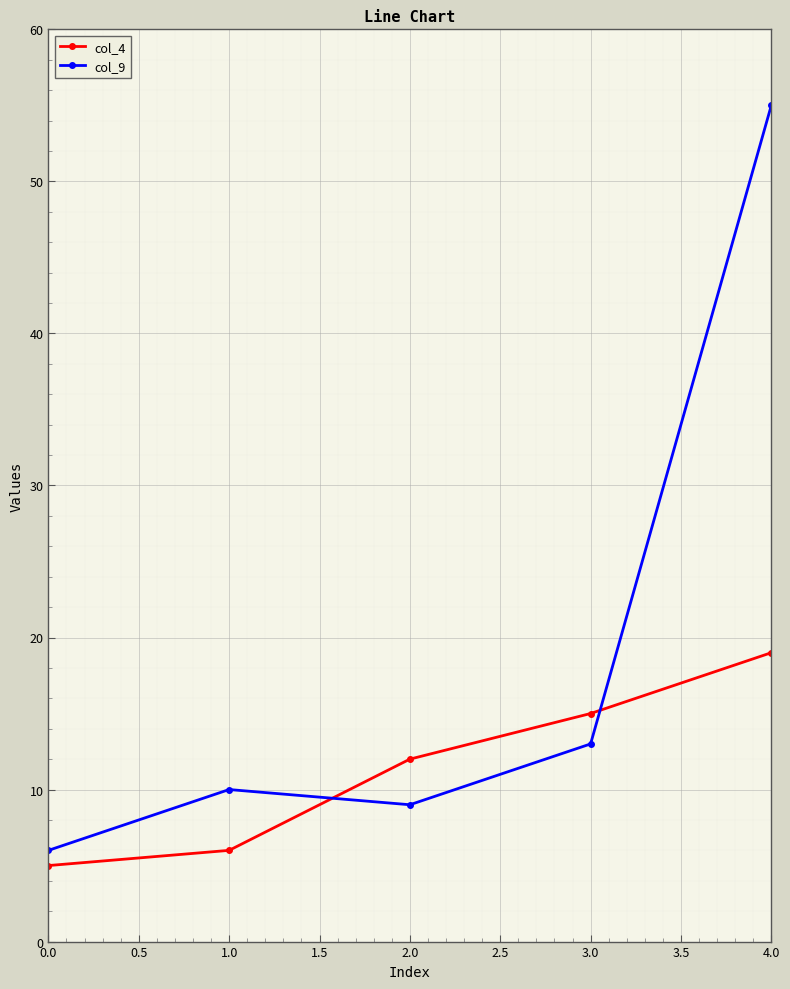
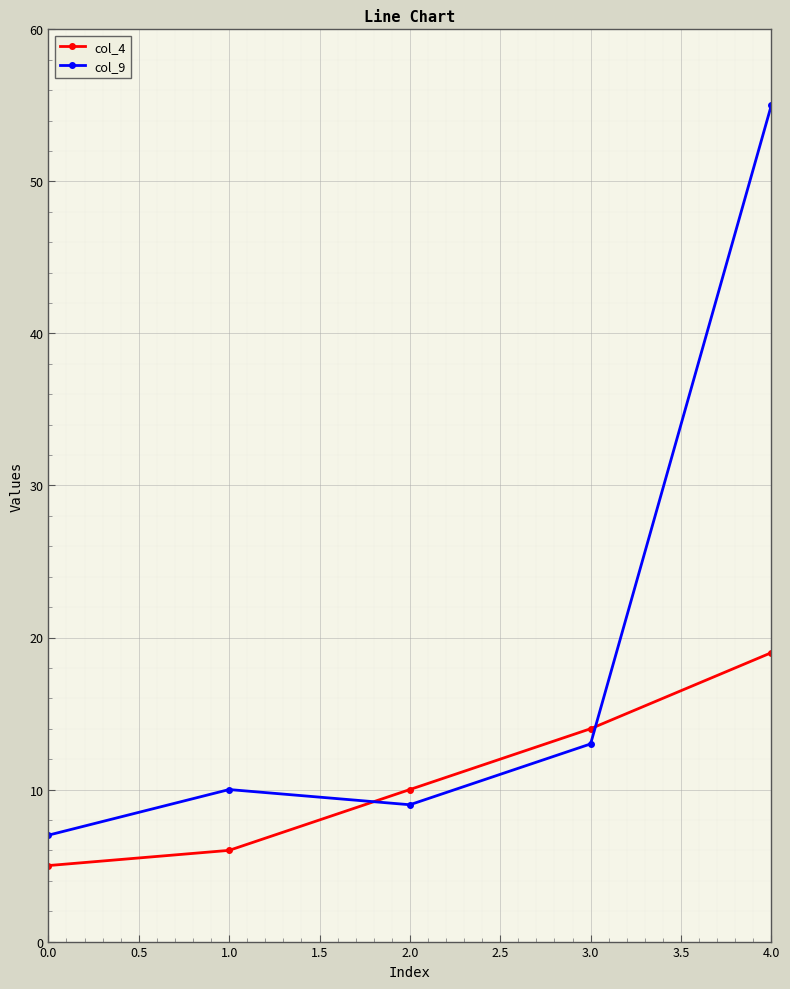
  {
    "col_4": {
      "0.0": 5,
      "1.0": 6,
-     "2.0": 12,
-     "3.0": 15,
+     "2.0": 10,
+     "3.0": 14,
      "4.0": 19
    },
    "col_9": {
-     "0.0": 6,
+     "0.0": 7,
      "1.0": 10,
      "2.0": 9,
      "3.0": 13,
      "4.0": 55
    }
  }
